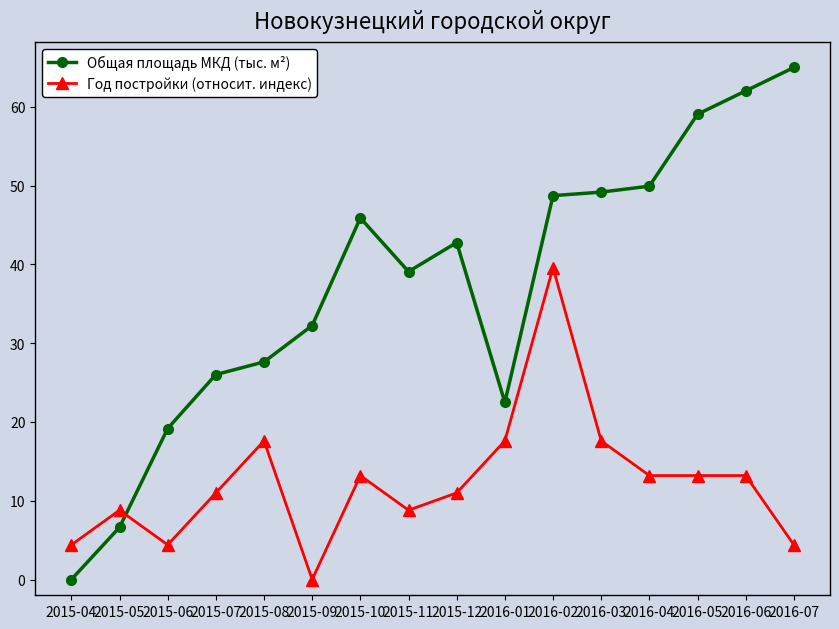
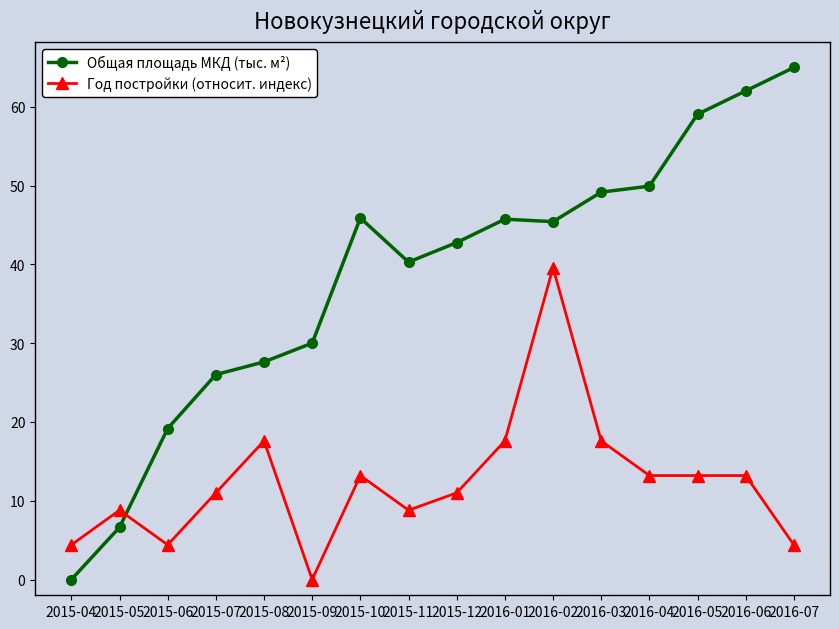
  {
    "Общая площадь МКД (тыс. м²)": {
      "2015-04": 0,
      "2015-05": 7,
      "2015-06": 19,
      "2015-07": 26,
      "2015-08": 28,
-     "2015-09": 32,
+     "2015-09": 30,
      "2015-10": 46,
-     "2015-11": 39,
+     "2015-11": 40,
      "2015-12": 43,
-     "2016-01": 22,
-     "2016-02": 49,
+     "2016-01": 46,
+     "2016-02": 45,
      "2016-03": 49,
      "2016-04": 50,
      "2016-05": 59,
      "2016-06": 62,
      "2016-07": 65
    },
    "Год постройки (относит. индекс)": {
      "2015-04": 4,
      "2015-05": 9,
      "2015-06": 4,
      "2015-07": 11,
      "2015-08": 18,
      "2015-09": 0,
      "2015-10": 13,
      "2015-11": 9,
      "2015-12": 11,
      "2016-01": 18,
      "2016-02": 40,
      "2016-03": 18,
      "2016-04": 13,
      "2016-05": 13,
      "2016-06": 13,
      "2016-07": 4
    }
  }
